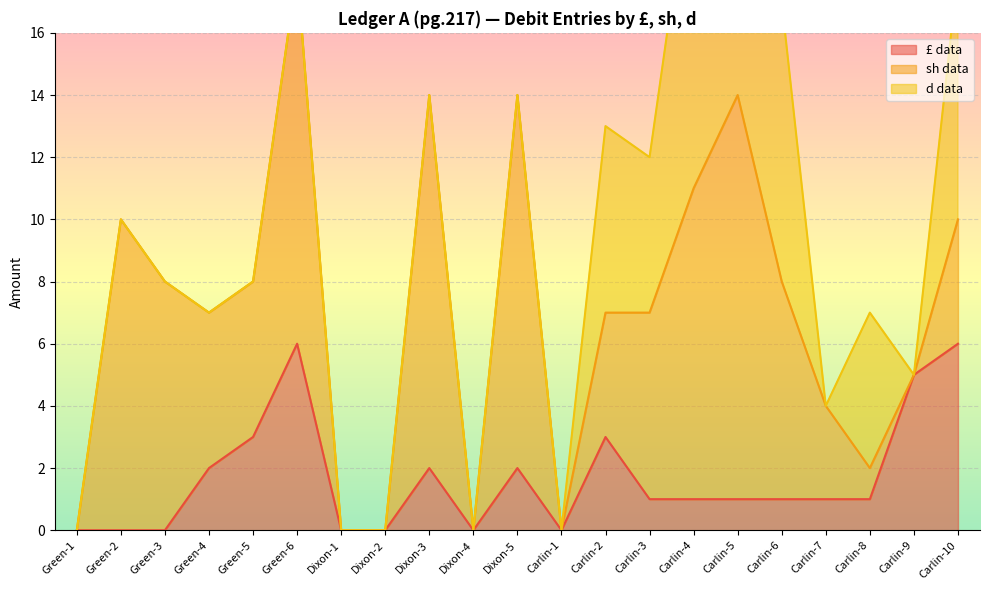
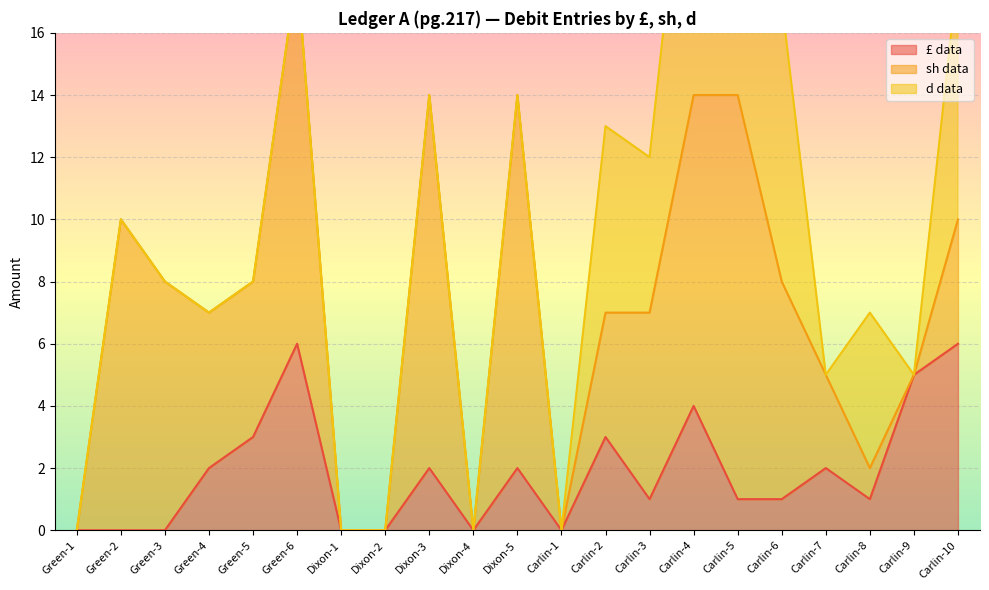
  {
    "£ data": {
      "Green-2": 0,
      "Green-3": 0,
      "Green-4": 2,
      "Green-5": 3,
      "Green-6": 6,
      "Dixon-3": 2,
      "Dixon-5": 2,
      "Carlin-2": 3,
      "Carlin-3": 1,
-     "Carlin-4": 1,
+     "Carlin-4": 4,
      "Carlin-5": 1,
      "Carlin-6": 1,
-     "Carlin-7": 1,
+     "Carlin-7": 2,
      "Carlin-8": 1,
      "Carlin-10": 6
    }
  }
